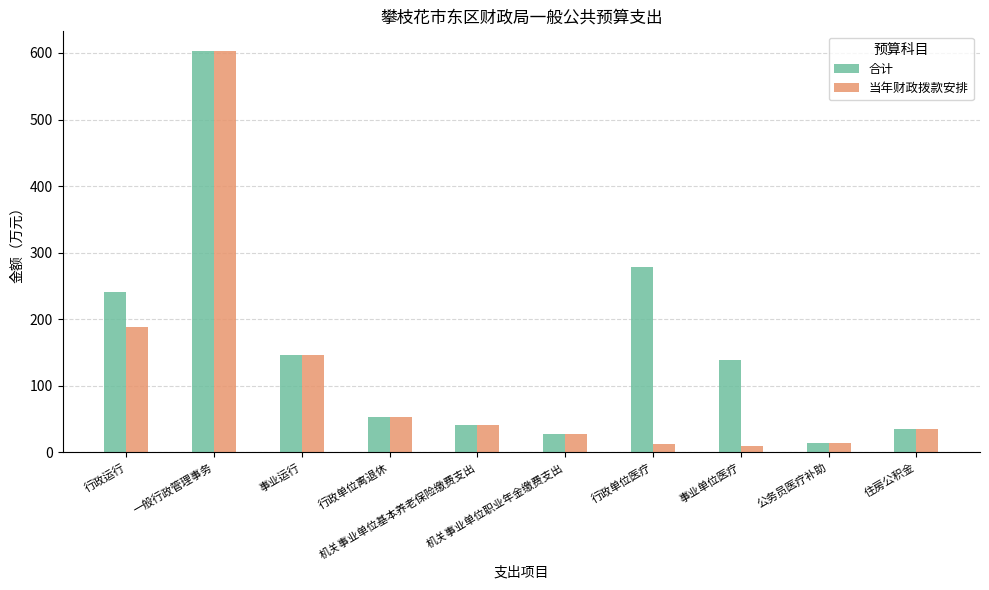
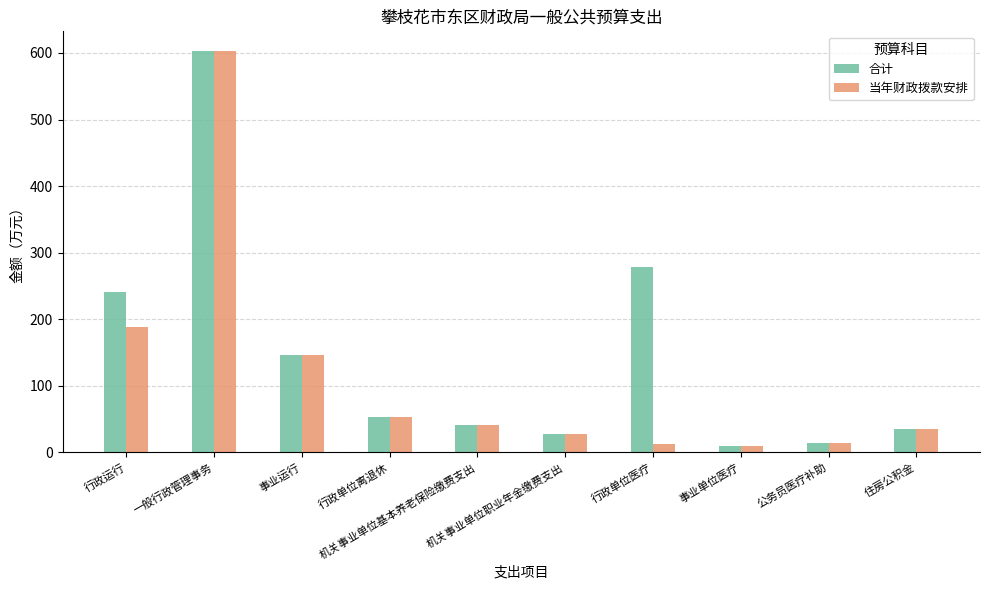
  {
    "合计": {
      "行政运行": 240,
      "一般行政管理事务": 600,
      "事业运行": 150,
      "行政单位离退休": 50,
      "机关事业单位基本养老保险缴费支出": 40,
      "机关事业单位职业年金缴费支出": 30,
      "行政单位医疗": 280,
-     "事业单位医疗": 140,
+     "事业单位医疗": 10,
      "公务员医疗补助": 10,
      "住房公积金": 30
    },
    "当年财政拨款安排": {
      "行政运行": 190,
      "一般行政管理事务": 600,
      "事业运行": 150,
      "行政单位离退休": 50,
      "机关事业单位基本养老保险缴费支出": 40,
      "机关事业单位职业年金缴费支出": 30,
      "行政单位医疗": 10,
      "事业单位医疗": 10,
      "公务员医疗补助": 10,
      "住房公积金": 30
    }
  }
